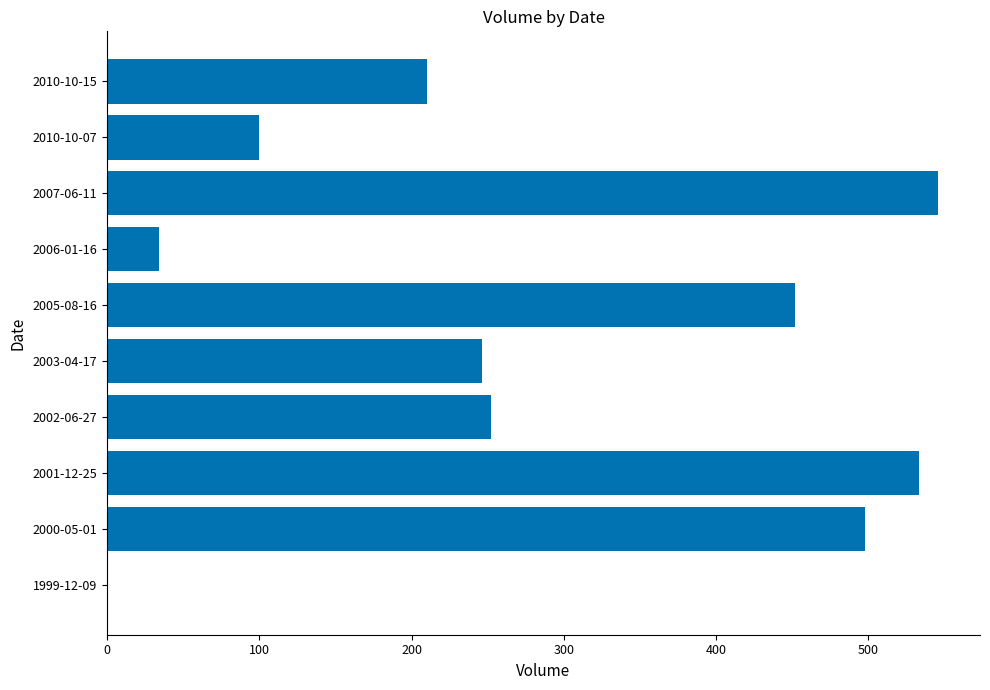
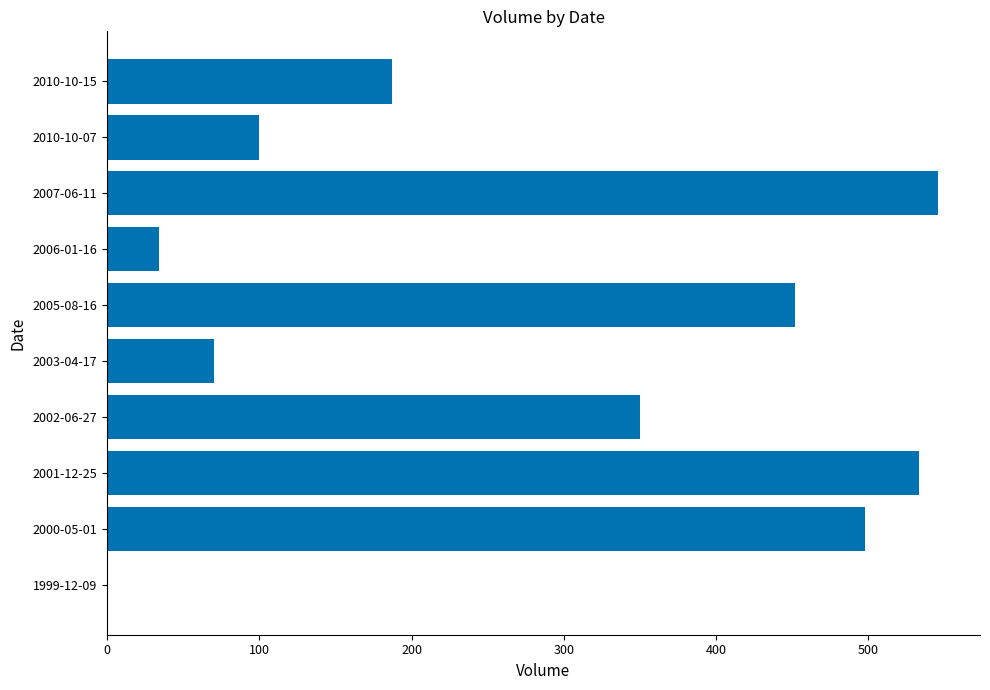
  {
-   "2010-10-15": 210,
+   "2010-10-15": 187,
    "2010-10-07": 100,
    "2007-06-11": 546,
    "2006-01-16": 34,
    "2005-08-16": 452,
-   "2003-04-17": 246,
-   "2002-06-27": 252,
+   "2003-04-17": 70,
+   "2002-06-27": 350,
    "2001-12-25": 533,
    "2000-05-01": 498,
    "1999-12-09": 0
  }
